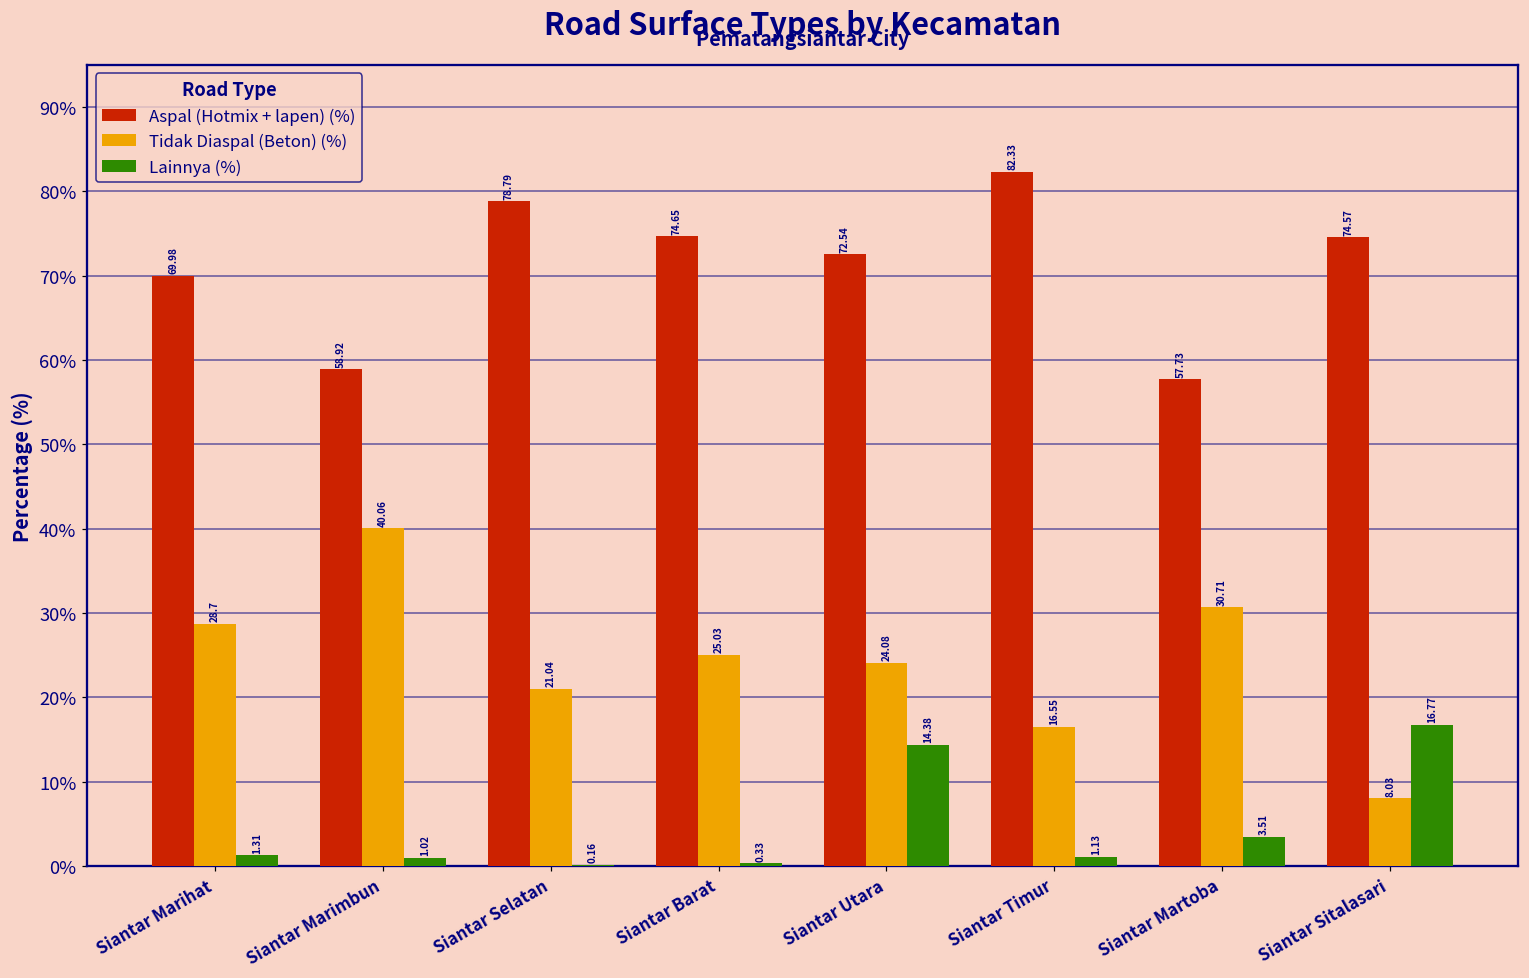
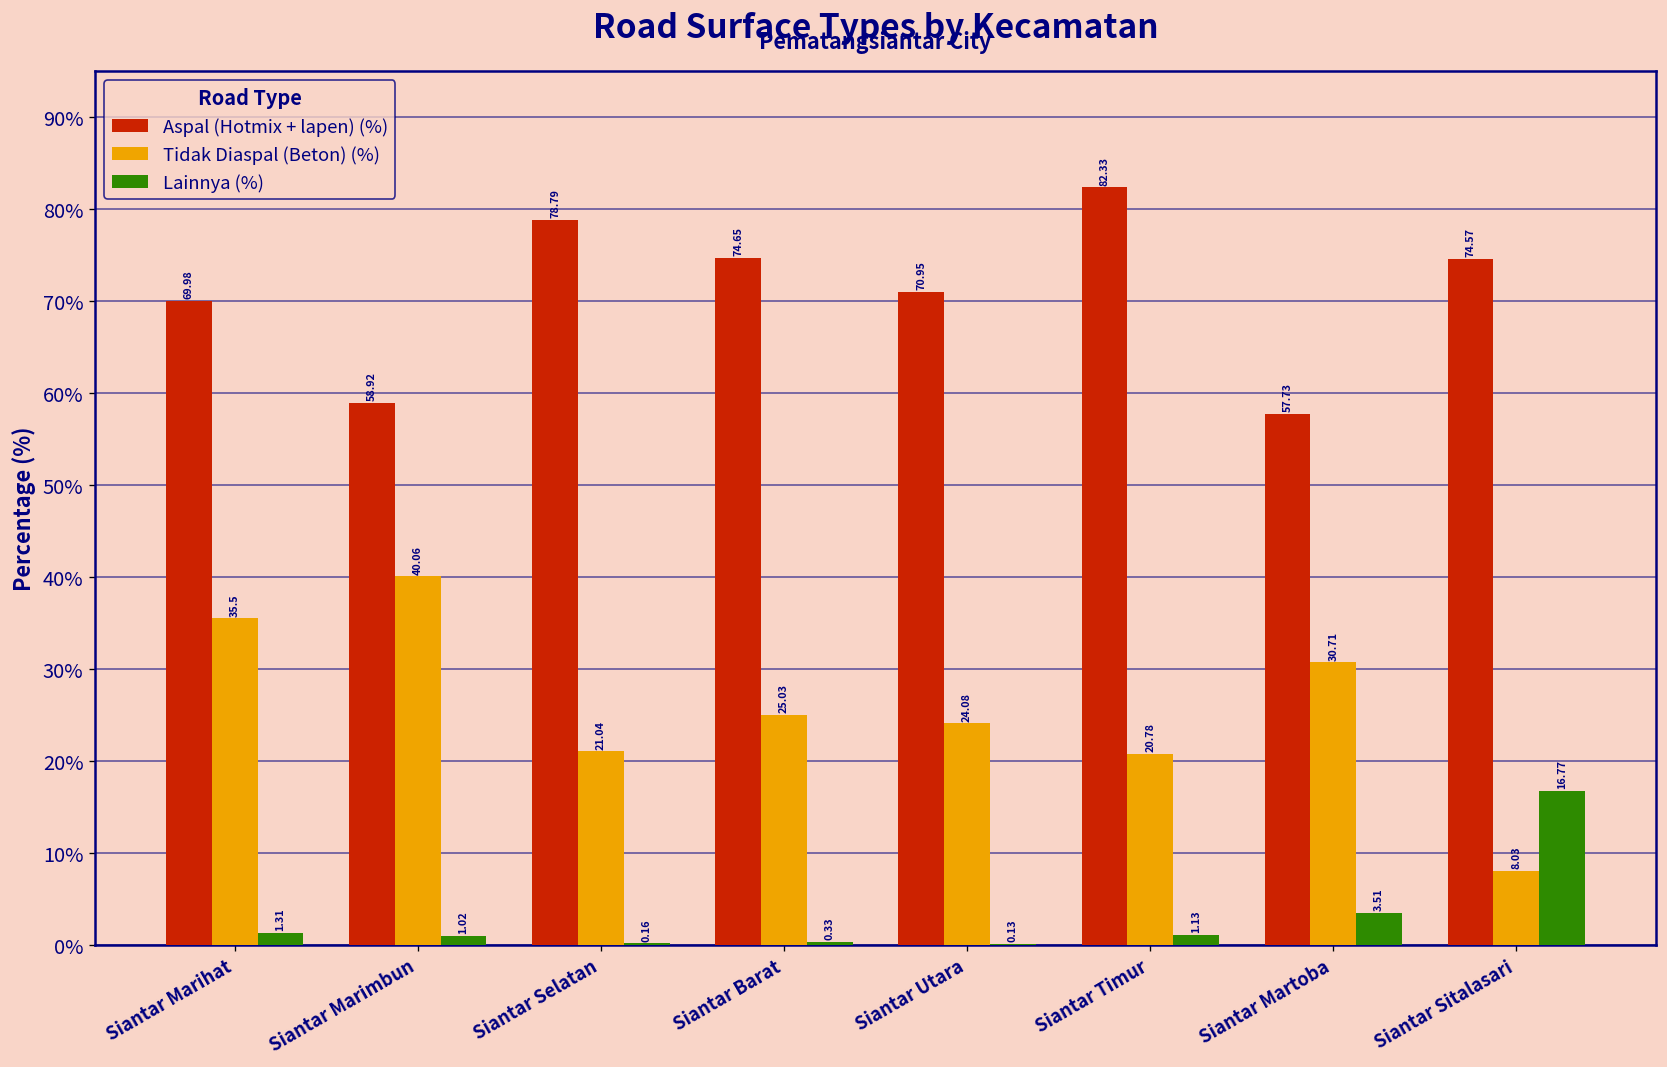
  {
    "Aspal (Hotmix + lapen) (%)": {
      "Siantar Marihat": 69.98,
      "Siantar Marimbun": 58.92,
      "Siantar Selatan": 78.79,
      "Siantar Barat": 74.65,
-     "Siantar Utara": 72.54,
+     "Siantar Utara": 70.95,
      "Siantar Timur": 82.33,
      "Siantar Martoba": 57.73,
      "Siantar Sitalasari": 74.57
    },
    "Tidak Diaspal (Beton) (%)": {
-     "Siantar Marihat": 28.7,
+     "Siantar Marihat": 35.5,
      "Siantar Marimbun": 40.06,
      "Siantar Selatan": 21.04,
      "Siantar Barat": 25.03,
      "Siantar Utara": 24.08,
-     "Siantar Timur": 16.55,
+     "Siantar Timur": 20.78,
      "Siantar Martoba": 30.71,
      "Siantar Sitalasari": 8.03
    },
    "Lainnya (%)": {
      "Siantar Marihat": 1.31,
      "Siantar Marimbun": 1.02,
      "Siantar Selatan": 0.16,
      "Siantar Barat": 0.33,
-     "Siantar Utara": 14.38,
+     "Siantar Utara": 0.13,
      "Siantar Timur": 1.13,
      "Siantar Martoba": 3.51,
      "Siantar Sitalasari": 16.77
    }
  }
